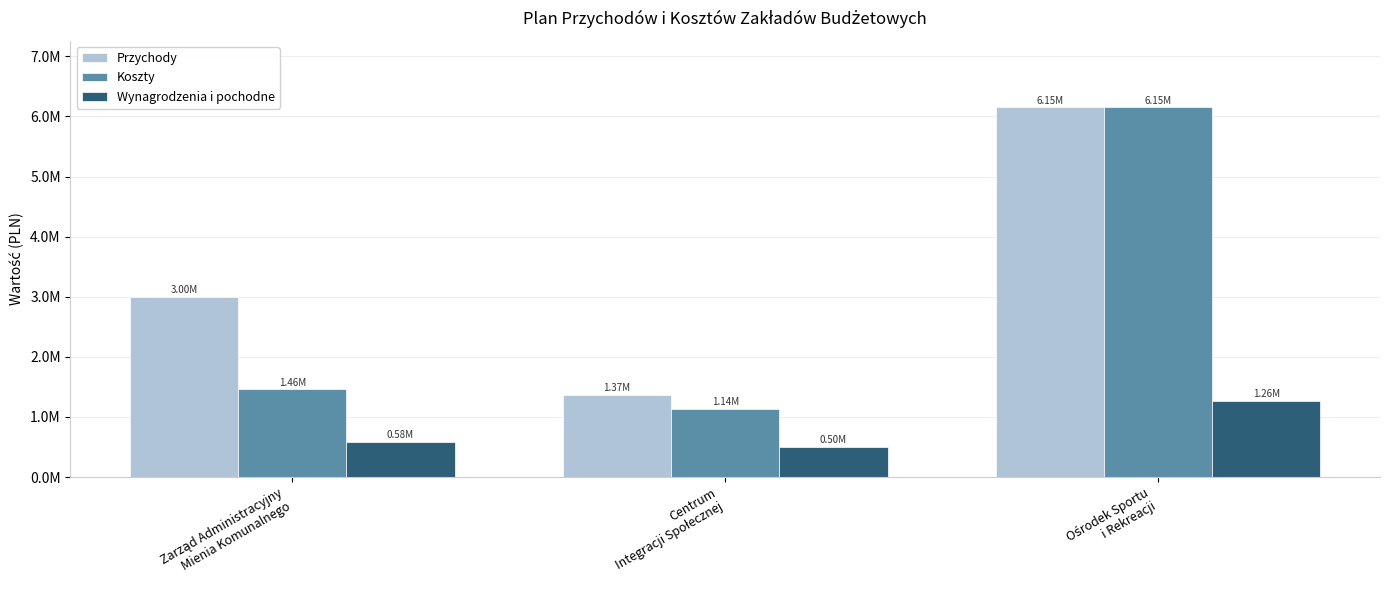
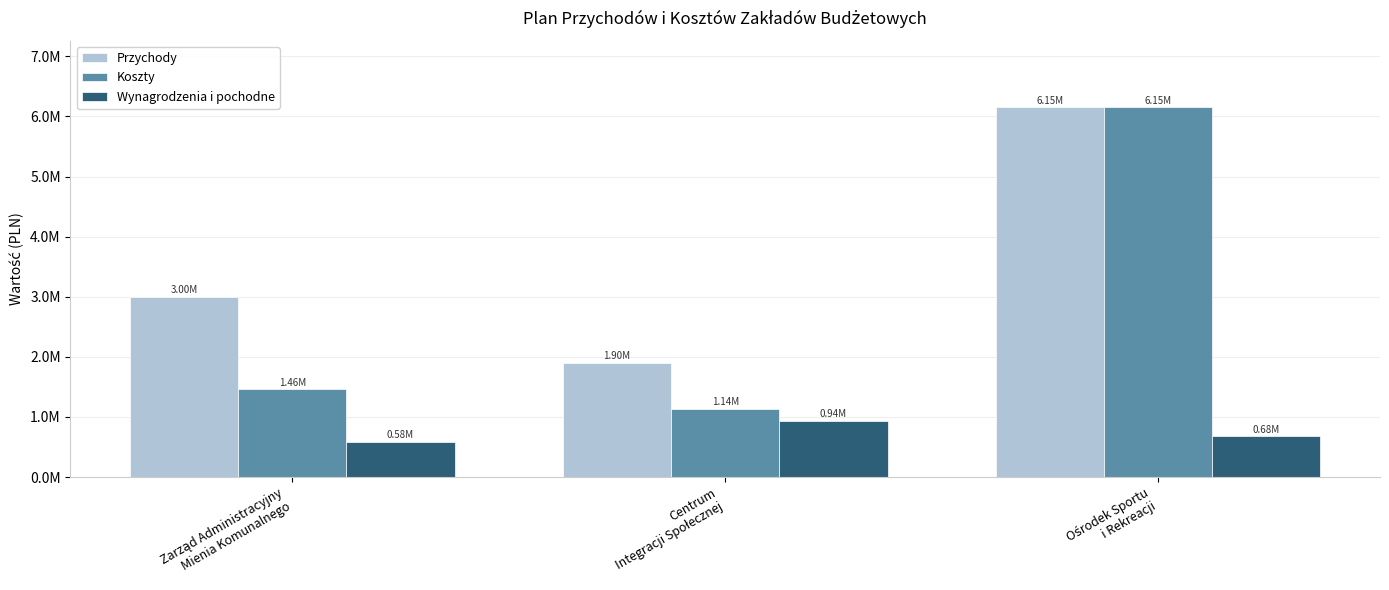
  {
    "Przychody": {
      "Zarząd Administracyjny Mienia Komunalnego": "3.00M",
-     "Centrum Integracji Społecznej": "1.37M",
+     "Centrum Integracji Społecznej": "1.90M",
      "Ośrodek Sportu i Rekreacji": "6.15M"
    },
    "Koszty": {
      "Zarząd Administracyjny Mienia Komunalnego": "1.46M",
      "Centrum Integracji Społecznej": "1.14M",
      "Ośrodek Sportu i Rekreacji": "6.15M"
    },
    "Wynagrodzenia i pochodne": {
      "Zarząd Administracyjny Mienia Komunalnego": "0.58M",
-     "Centrum Integracji Społecznej": "0.50M",
-     "Ośrodek Sportu i Rekreacji": "1.26M"
+     "Centrum Integracji Społecznej": "0.94M",
+     "Ośrodek Sportu i Rekreacji": "0.68M"
    }
  }
